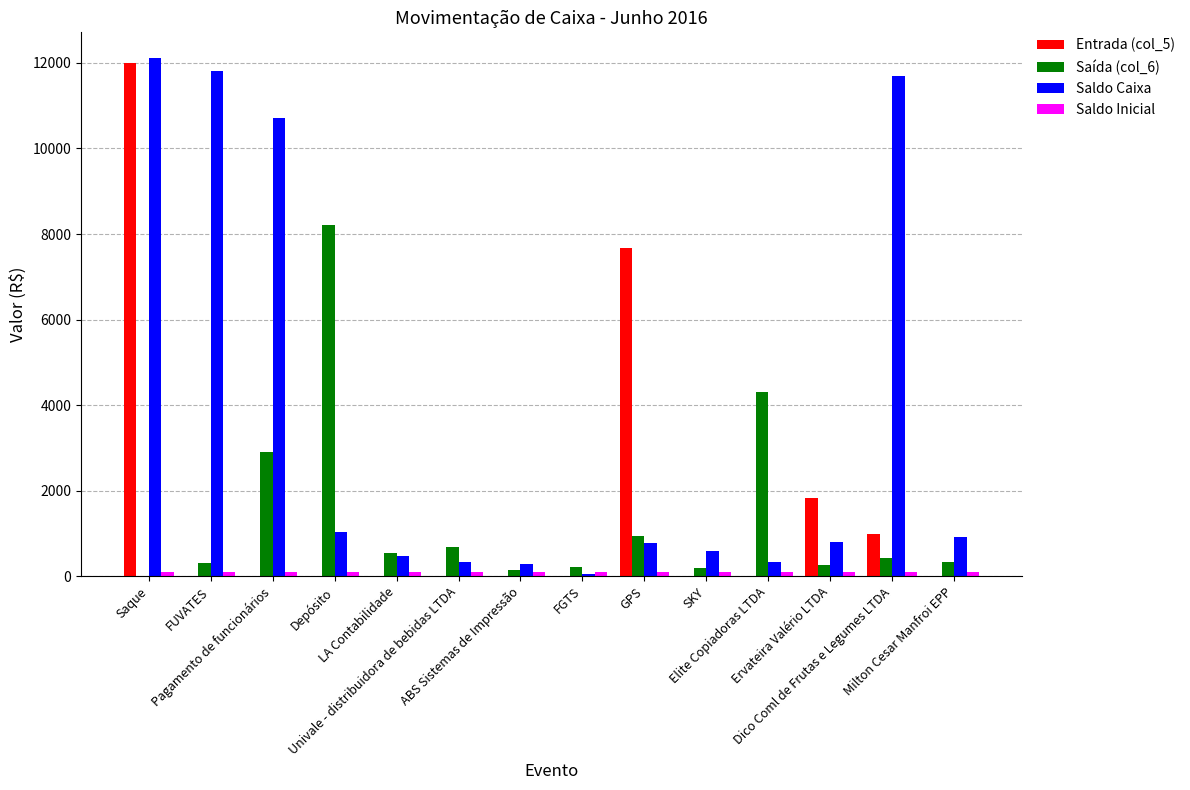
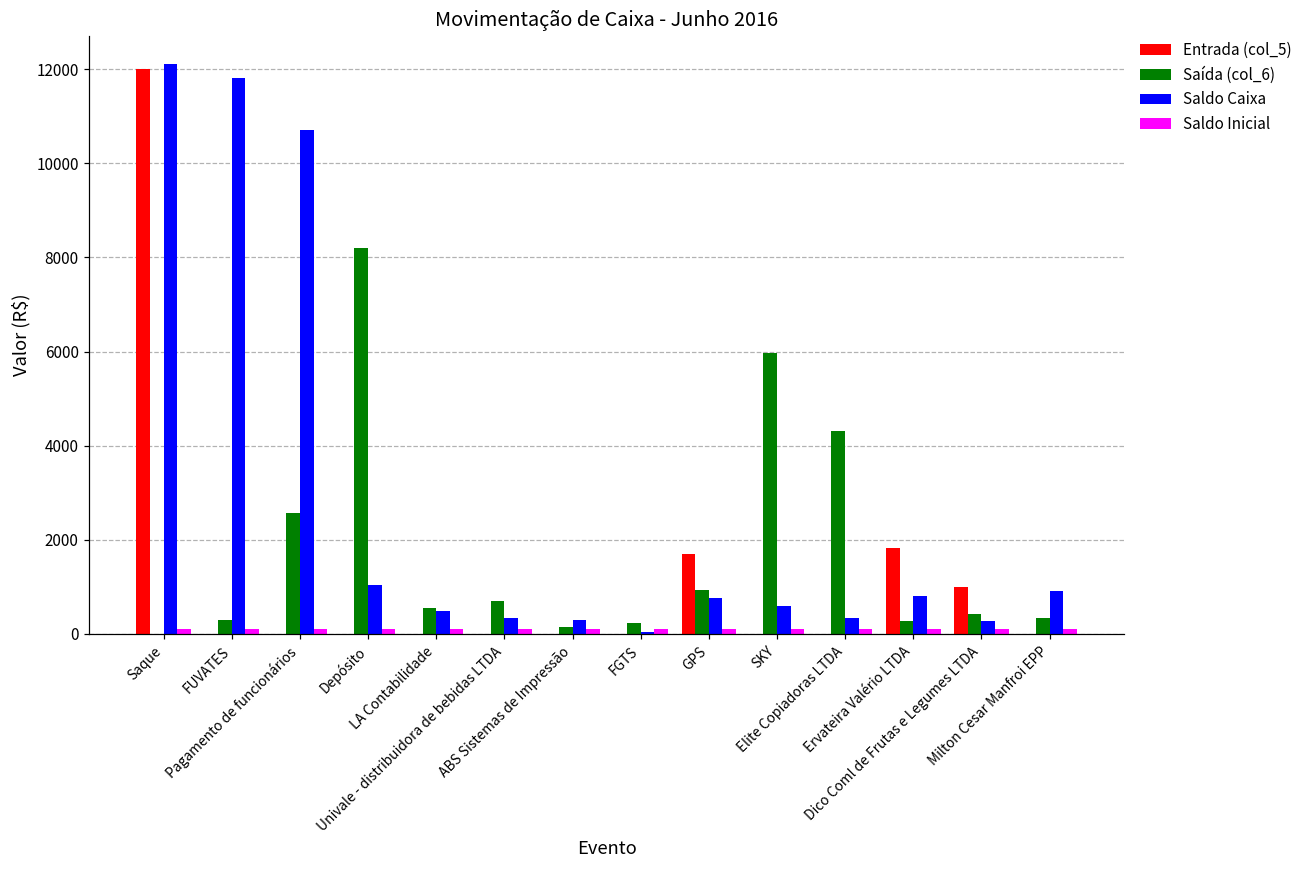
  {
    "Entrada (col_5)": {
      "Saque": 12000,
      "FUVATES": 0,
      "Pagamento de funcionários": 0,
      "Depósito": 0,
      "LA Contabilidade": 0,
      "Univale - distribuidora de bebidas LTDA": 0,
      "ABS Sistemas de Impressão": 0,
      "FGTS": 0,
-     "GPS": 7700,
+     "GPS": 1700,
      "SKY": 0,
      "Elite Copiadoras LTDA": 0,
      "Ervateira Valério LTDA": 1800,
      "Dico Coml de Frutas e Legumes LTDA": 1000,
      "Milton Cesar Manfroi EPP": 0
    },
    "Saída (col_6)": {
      "Saque": 0,
      "FUVATES": 300,
-     "Pagamento de funcionários": 2900,
+     "Pagamento de funcionários": 2600,
      "Depósito": 8200,
      "LA Contabilidade": 600,
      "Univale - distribuidora de bebidas LTDA": 700,
      "ABS Sistemas de Impressão": 200,
      "FGTS": 200,
      "GPS": 900,
-     "SKY": 200,
+     "SKY": 6000,
      "Elite Copiadoras LTDA": 4300,
      "Ervateira Valério LTDA": 300,
      "Dico Coml de Frutas e Legumes LTDA": 400,
      "Milton Cesar Manfroi EPP": 300
    },
    "Saldo Caixa": {
      "Saque": 12100,
      "FUVATES": 11800,
      "Pagamento de funcionários": 10700,
      "Depósito": 1000,
      "LA Contabilidade": 500,
      "Univale - distribuidora de bebidas LTDA": 300,
      "ABS Sistemas de Impressão": 300,
      "GPS": 800,
      "SKY": 600,
      "Elite Copiadoras LTDA": 300,
      "Ervateira Valério LTDA": 800,
-     "Dico Coml de Frutas e Legumes LTDA": 11700,
+     "Dico Coml de Frutas e Legumes LTDA": 300,
      "Milton Cesar Manfroi EPP": 900
    },
    "Saldo Inicial": {
      "Saque": 100,
      "FUVATES": 100,
      "Pagamento de funcionários": 100,
      "Depósito": 100,
      "LA Contabilidade": 100,
      "Univale - distribuidora de bebidas LTDA": 100,
      "ABS Sistemas de Impressão": 100,
      "FGTS": 100,
      "GPS": 100,
      "SKY": 100,
      "Elite Copiadoras LTDA": 100,
      "Ervateira Valério LTDA": 100,
      "Dico Coml de Frutas e Legumes LTDA": 100,
      "Milton Cesar Manfroi EPP": 100
    }
  }
